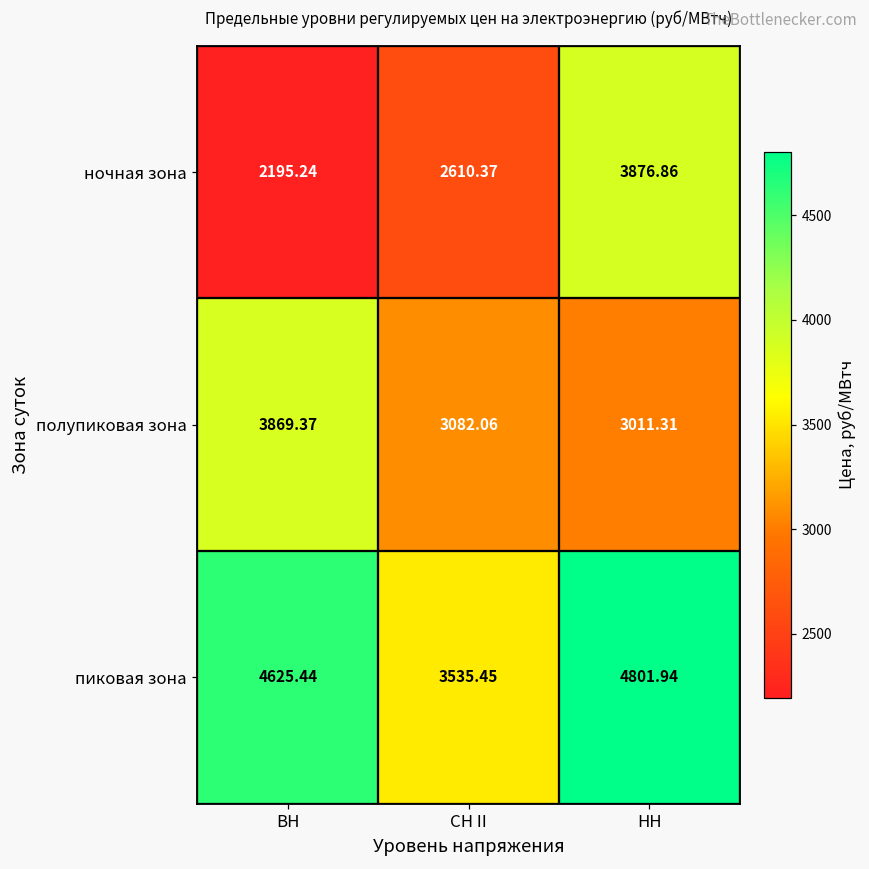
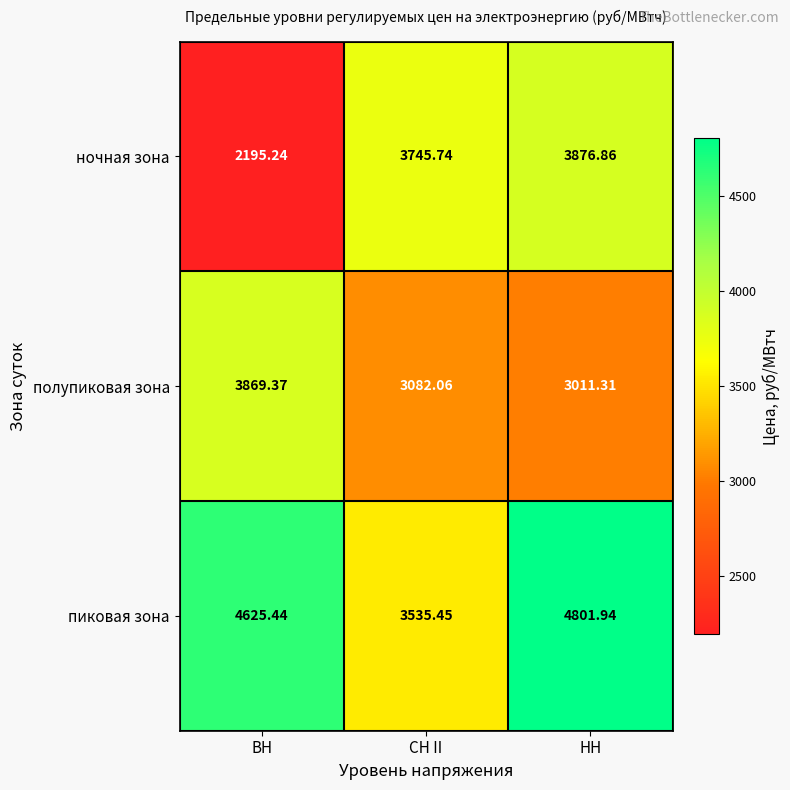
  {
    "ночная зона": {
      "ВН": 2195.24,
-     "СН II": 2610.37,
+     "СН II": 3745.74,
      "НН": 3876.86
    },
    "полупиковая зона": {
      "ВН": 3869.37,
      "СН II": 3082.06,
      "НН": 3011.31
    },
    "пиковая зона": {
      "ВН": 4625.44,
      "СН II": 3535.45,
      "НН": 4801.94
    }
  }
